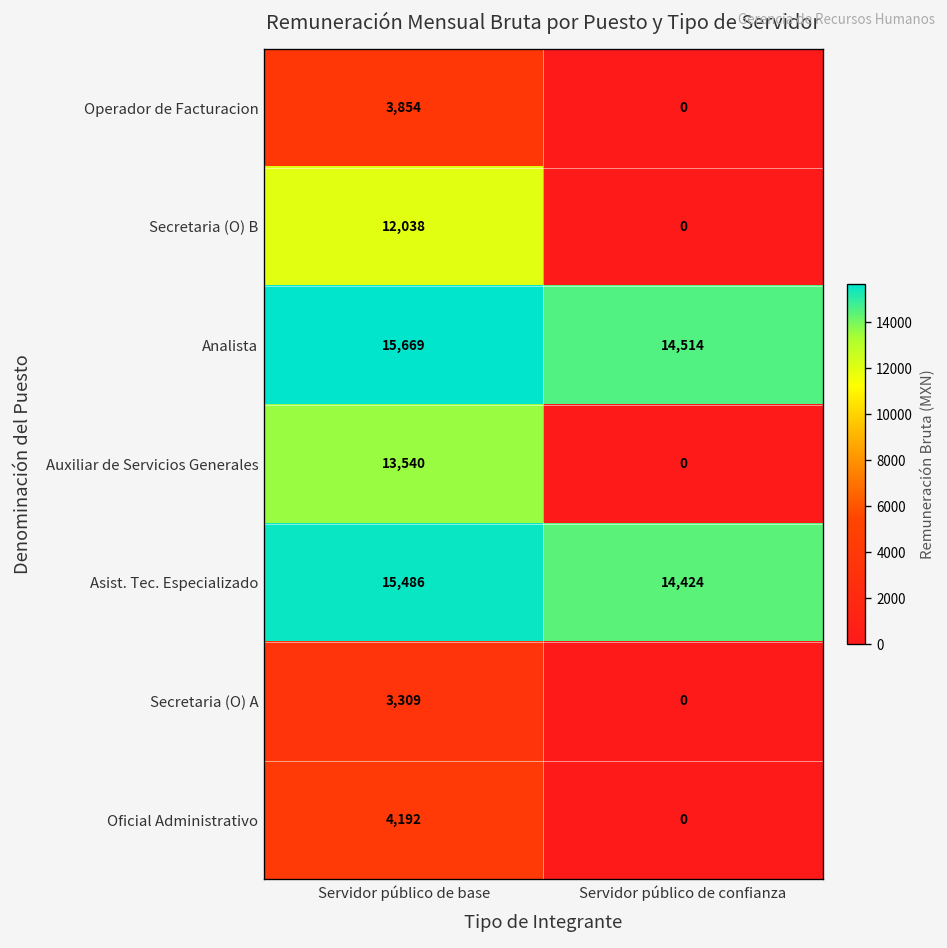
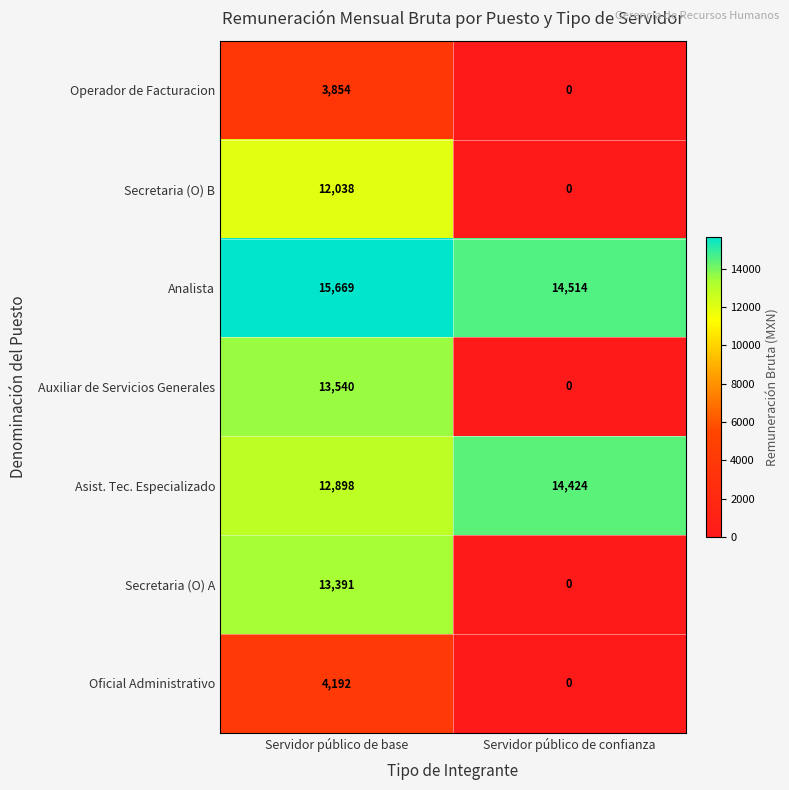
  {
    "Operador de Facturacion": {
      "Servidor público de base": "3,854",
      "Servidor público de confianza": "0"
    },
    "Secretaria (O) B": {
      "Servidor público de base": "12,038",
      "Servidor público de confianza": "0"
    },
    "Analista": {
      "Servidor público de base": "15,669",
      "Servidor público de confianza": "14,514"
    },
    "Auxiliar de Servicios Generales": {
      "Servidor público de base": "13,540",
      "Servidor público de confianza": "0"
    },
    "Asist. Tec. Especializado": {
-     "Servidor público de base": "15,486",
+     "Servidor público de base": "12,898",
      "Servidor público de confianza": "14,424"
    },
    "Secretaria (O) A": {
-     "Servidor público de base": "3,309",
+     "Servidor público de base": "13,391",
      "Servidor público de confianza": "0"
    },
    "Oficial Administrativo": {
      "Servidor público de base": "4,192",
      "Servidor público de confianza": "0"
    }
  }
